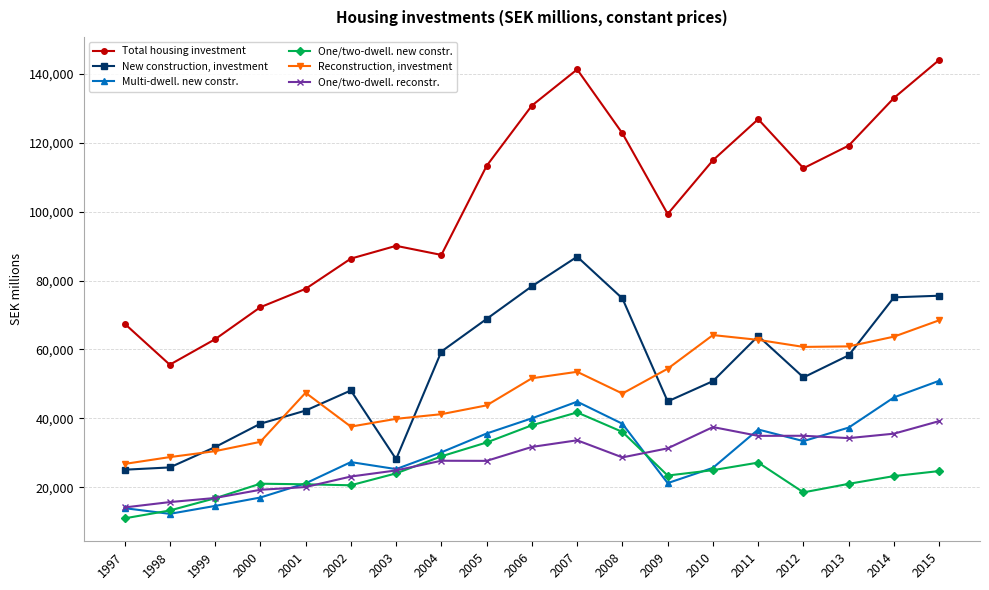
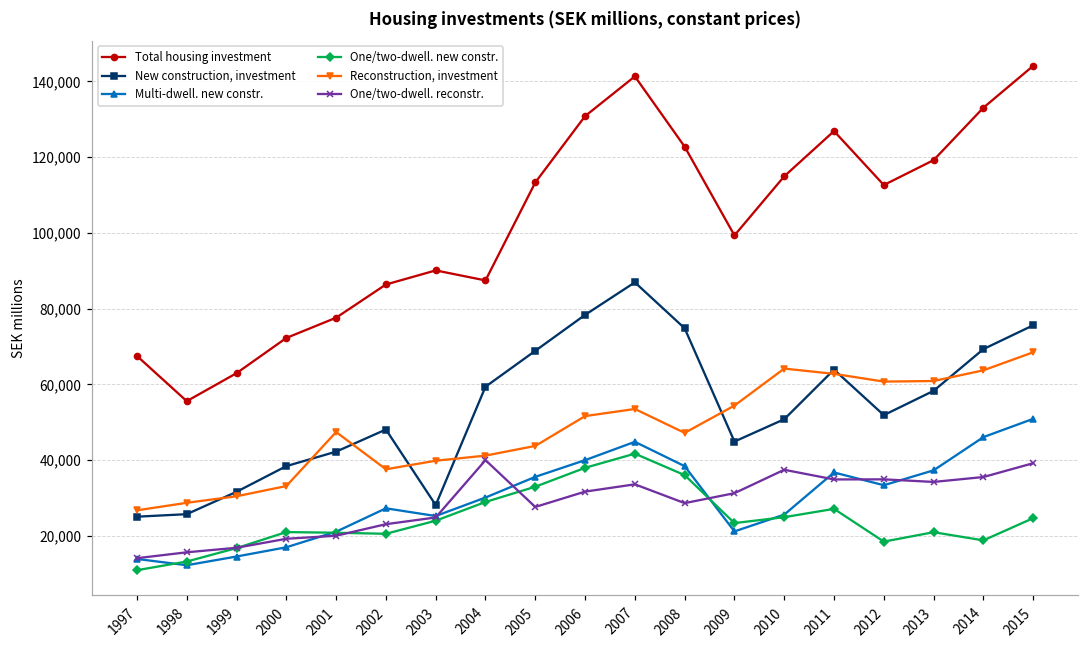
  {
    "Total housing investment": {
      "1997": "68,000",
      "1998": "56,000",
      "1999": "63,000",
      "2000": "72,000",
      "2001": "78,000",
      "2002": "86,000",
      "2003": "90,000",
      "2004": "87,000",
      "2005": "113,000",
      "2006": "131,000",
      "2007": "141,000",
      "2008": "123,000",
      "2009": "99,000",
      "2010": "115,000",
      "2011": "127,000",
      "2012": "113,000",
      "2013": "119,000",
      "2014": "133,000",
      "2015": "144,000"
    },
    "New construction, investment": {
      "1997": "25,000",
      "1998": "26,000",
      "1999": "32,000",
      "2000": "38,000",
      "2001": "42,000",
      "2002": "48,000",
      "2003": "28,000",
      "2004": "59,000",
      "2005": "69,000",
      "2006": "78,000",
      "2007": "87,000",
      "2008": "75,000",
      "2009": "45,000",
      "2010": "51,000",
      "2011": "64,000",
      "2012": "52,000",
      "2013": "58,000",
-     "2014": "75,000",
+     "2014": "69,000",
      "2015": "76,000"
    },
    "Multi-dwell. new constr.": {
      "1998": "12,000",
      "1999": "15,000",
      "2000": "17,000",
      "2002": "27,000",
      "2004": "30,000",
      "2005": "36,000",
      "2006": "40,000",
      "2007": "45,000",
      "2008": "38,000",
      "2009": "21,000",
      "2011": "37,000",
      "2012": "33,000",
      "2013": "37,000",
      "2014": "46,000",
      "2015": "51,000"
    },
    "One/two-dwell. new constr.": {
      "1997": "11,000",
      "1998": "13,000",
      "2000": "21,000",
      "2002": "21,000",
      "2003": "24,000",
      "2004": "29,000",
      "2005": "33,000",
      "2006": "38,000",
      "2007": "42,000",
      "2008": "36,000",
      "2009": "23,000",
      "2011": "27,000",
      "2012": "19,000",
      "2013": "21,000",
-     "2014": "23,000",
+     "2014": "19,000",
      "2015": "25,000"
    },
    "Reconstruction, investment": {
      "1997": "27,000",
      "1998": "29,000",
      "1999": "30,000",
      "2000": "33,000",
      "2001": "47,000",
      "2002": "38,000",
      "2003": "40,000",
      "2004": "41,000",
      "2005": "44,000",
      "2006": "52,000",
      "2007": "54,000",
      "2008": "47,000",
      "2009": "54,000",
      "2010": "64,000",
      "2011": "63,000",
      "2012": "61,000",
      "2013": "61,000",
      "2014": "64,000",
      "2015": "68,000"
    },
    "One/two-dwell. reconstr.": {
      "1998": "16,000",
      "2000": "19,000",
      "2001": "20,000",
      "2002": "23,000",
-     "2004": "28,000",
+     "2004": "40,000",
      "2005": "28,000",
      "2006": "32,000",
      "2007": "34,000",
      "2008": "29,000",
      "2009": "31,000",
      "2010": "37,000",
      "2011": "35,000",
      "2012": "35,000",
      "2013": "34,000",
      "2014": "36,000",
      "2015": "39,000"
    }
  }
